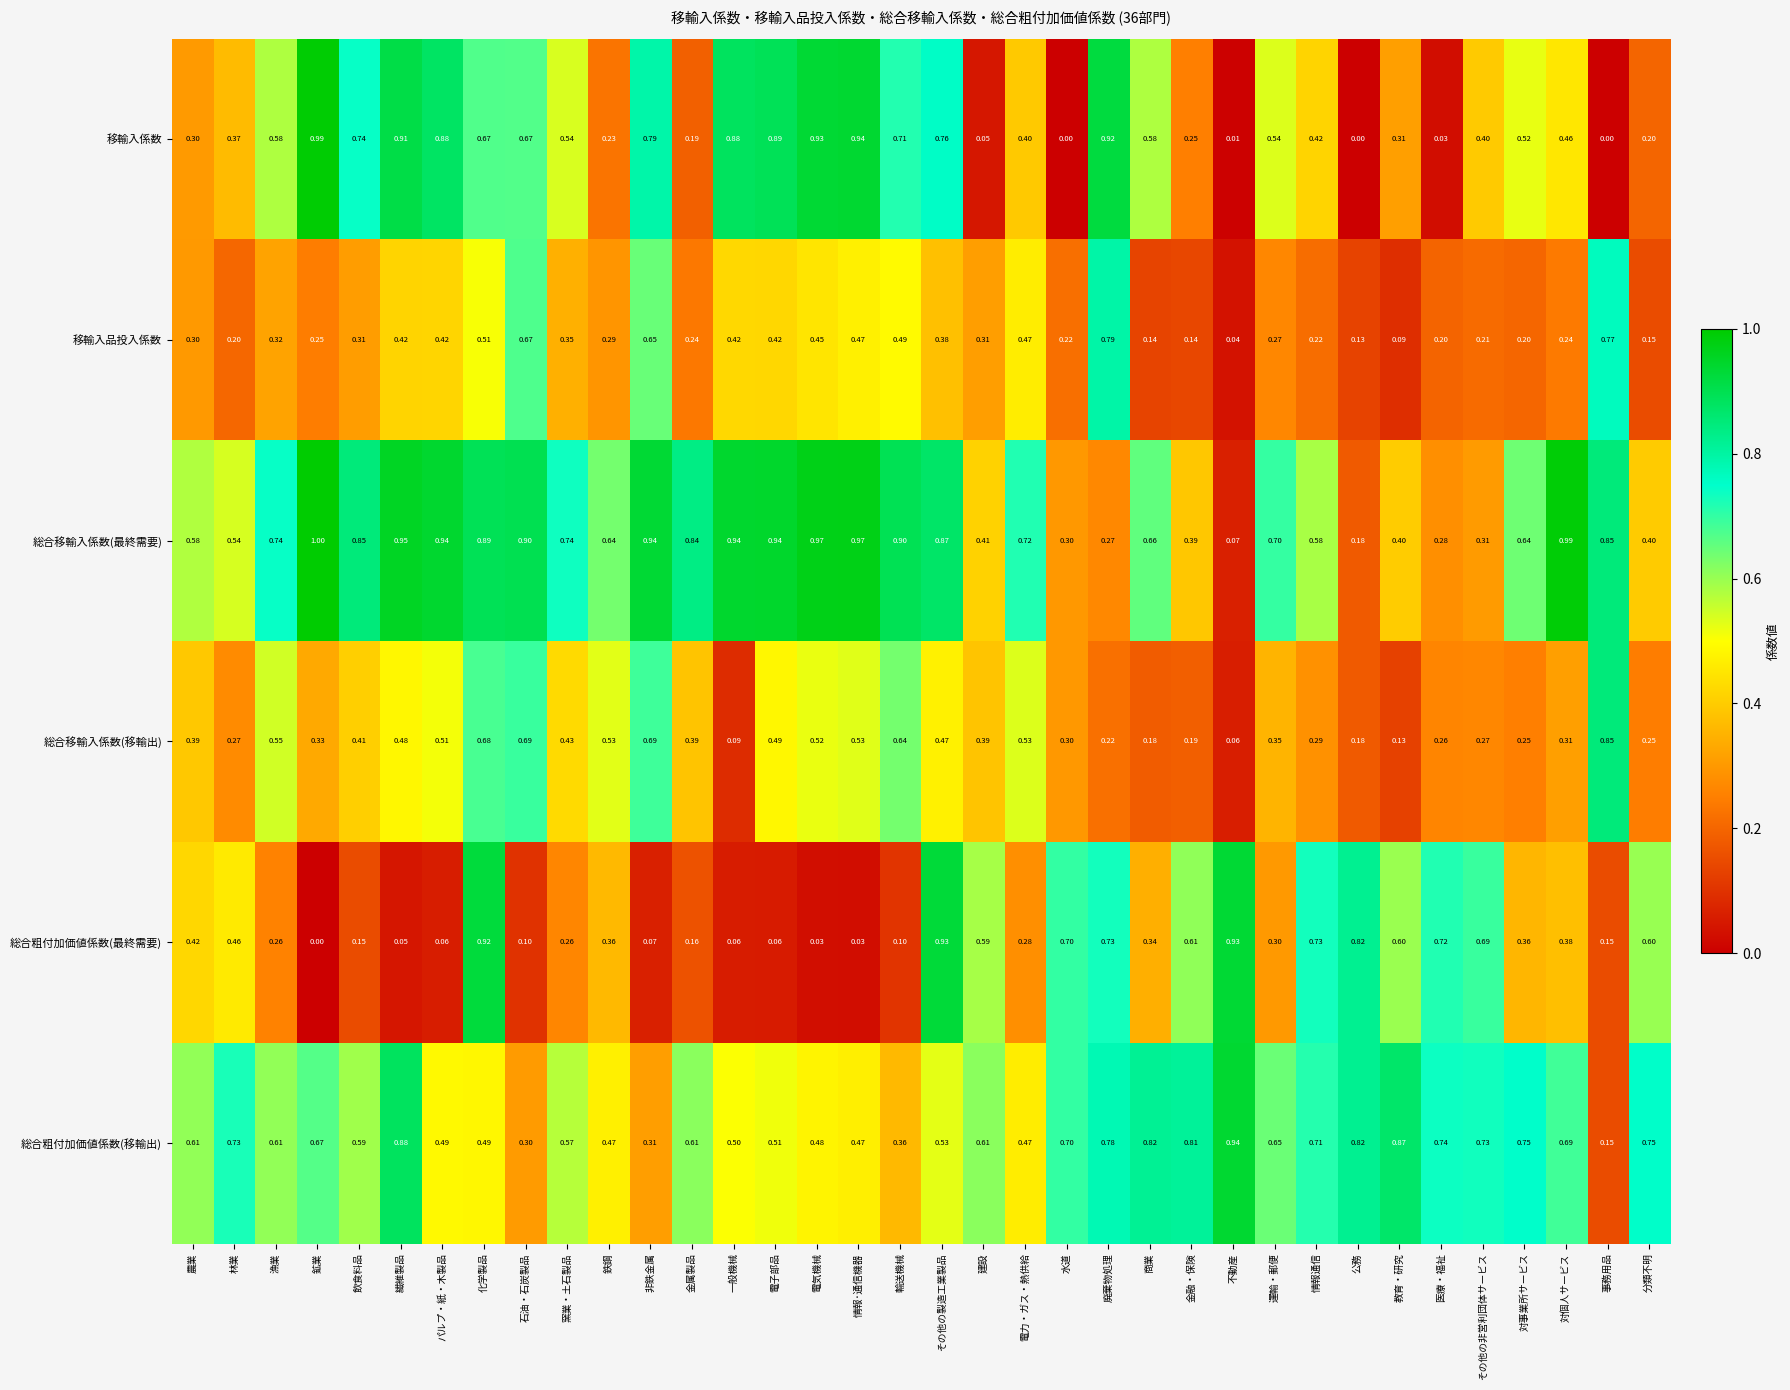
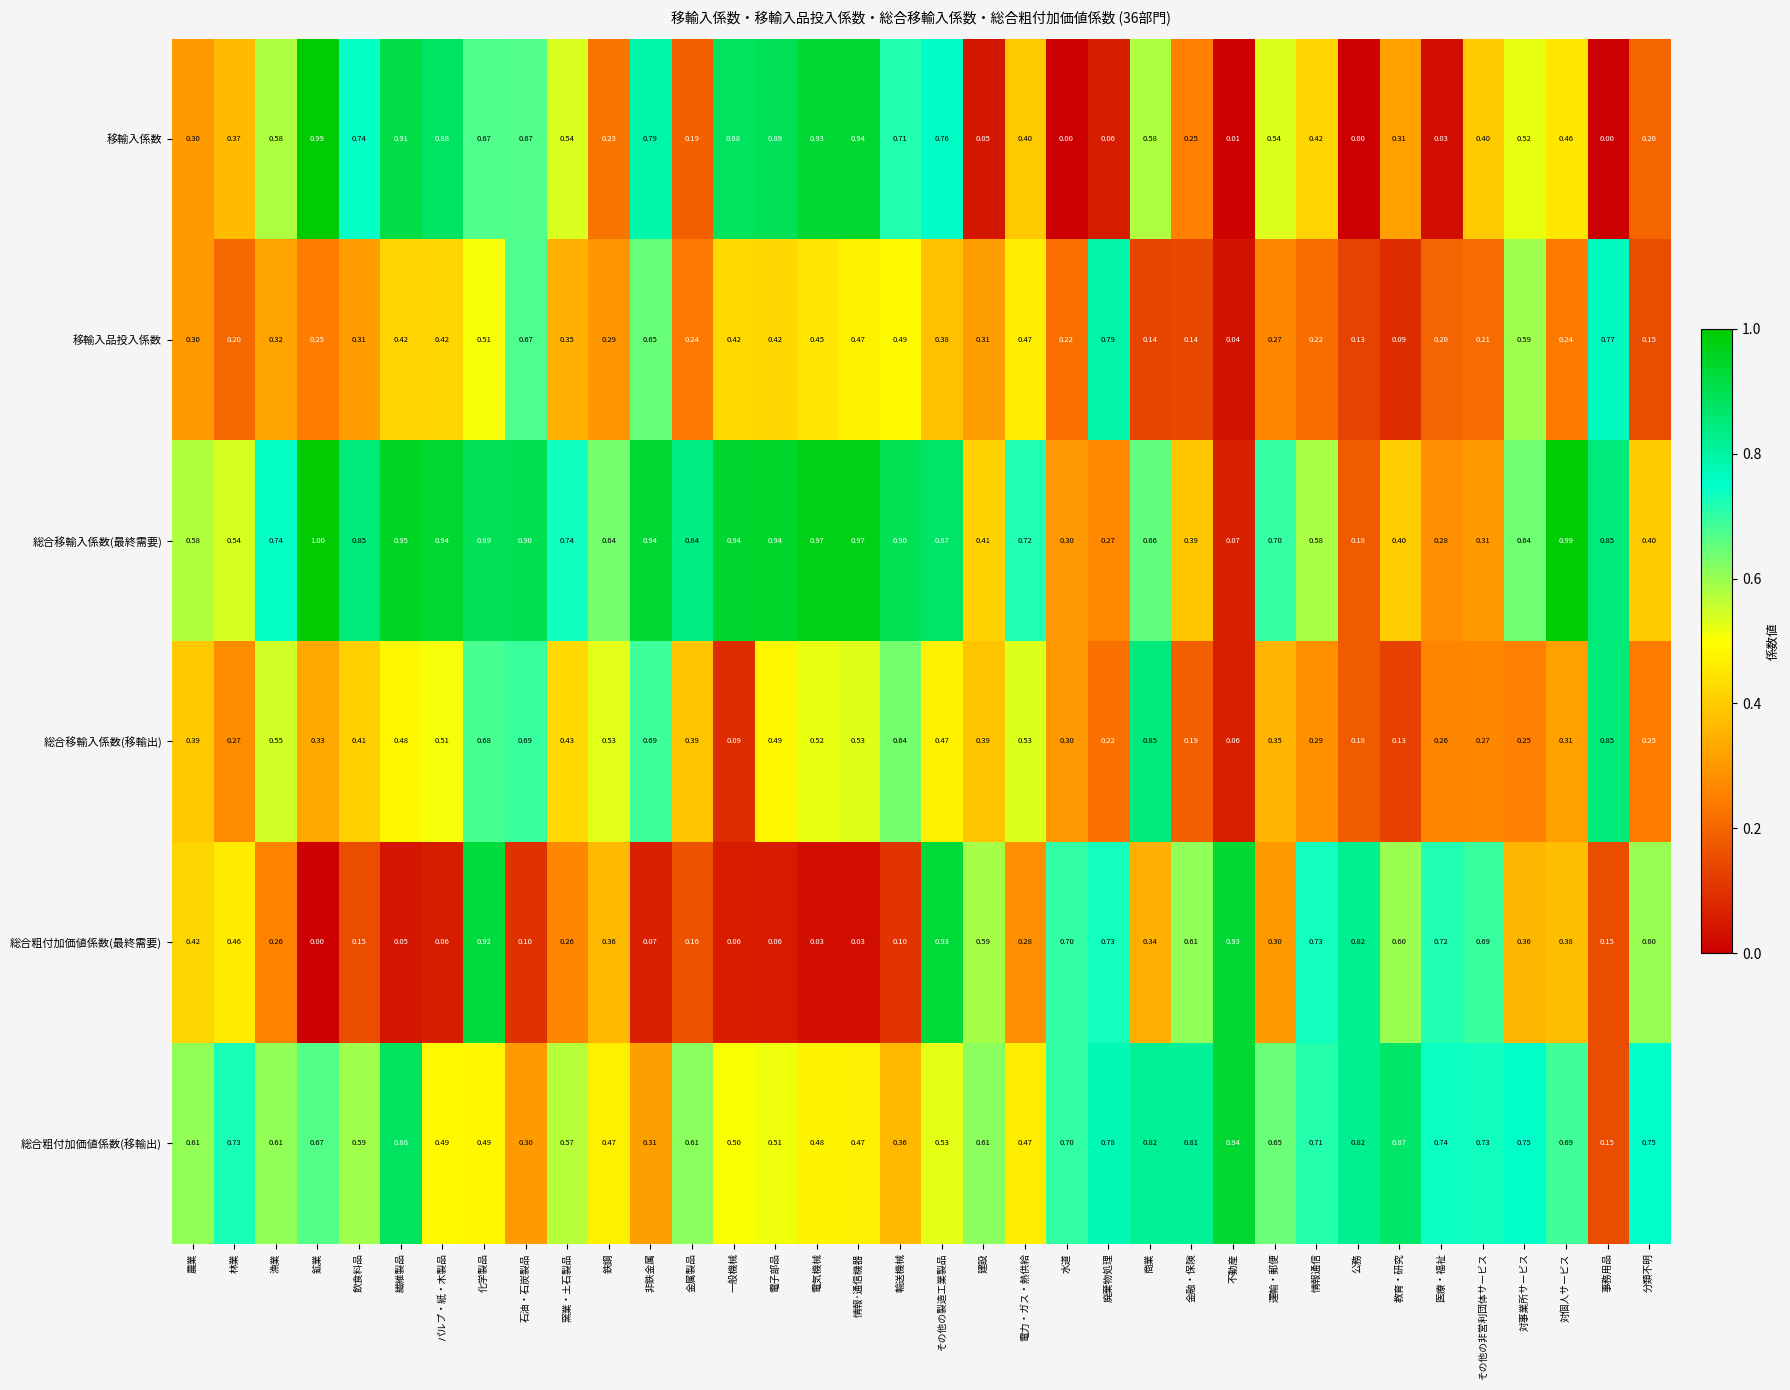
  {
    "移輸入係数": {
      "農業": 0.30,
      "林業": 0.37,
      "漁業": 0.58,
      "鉱業": 0.99,
      "飲食料品": 0.74,
      "繊維製品": 0.91,
      "パルプ・紙・木製品": 0.88,
      "化学製品": 0.67,
      "石油・石炭製品": 0.67,
      "窯業・土石製品": 0.54,
      "鉄鋼": 0.23,
      "非鉄金属": 0.79,
      "金属製品": 0.19,
      "一般機械": 0.88,
      "電子部品": 0.89,
      "電気機械": 0.93,
      "情報･通信機器": 0.94,
      "輸送機械": 0.71,
      "その他の製造工業製品": 0.76,
      "建設": 0.05,
      "電力・ガス・熱供給": 0.40,
      "水道": 0.00,
-     "廃棄物処理": 0.92,
+     "廃棄物処理": 0.06,
      "商業": 0.58,
      "金融・保険": 0.25,
      "不動産": 0.01,
      "運輸・郵便": 0.54,
      "情報通信": 0.42,
      "公務": 0.00,
      "教育・研究": 0.31,
      "医療・福祉": 0.03,
      "その他の非営利団体サービス": 0.40,
      "対事業所サービス": 0.52,
      "対個人サービス": 0.46,
      "事務用品": 0.00,
      "分類不明": 0.20
    },
    "移輸入品投入係数": {
      "農業": 0.30,
      "林業": 0.20,
      "漁業": 0.32,
      "鉱業": 0.25,
      "飲食料品": 0.31,
      "繊維製品": 0.42,
      "パルプ・紙・木製品": 0.42,
      "化学製品": 0.51,
      "石油・石炭製品": 0.67,
      "窯業・土石製品": 0.35,
      "鉄鋼": 0.29,
      "非鉄金属": 0.65,
      "金属製品": 0.24,
      "一般機械": 0.42,
      "電子部品": 0.42,
      "電気機械": 0.45,
      "情報･通信機器": 0.47,
      "輸送機械": 0.49,
      "その他の製造工業製品": 0.38,
      "建設": 0.31,
      "電力・ガス・熱供給": 0.47,
      "水道": 0.22,
      "廃棄物処理": 0.79,
      "商業": 0.14,
      "金融・保険": 0.14,
      "不動産": 0.04,
      "運輸・郵便": 0.27,
      "情報通信": 0.22,
      "公務": 0.13,
      "教育・研究": 0.09,
      "医療・福祉": 0.20,
      "その他の非営利団体サービス": 0.21,
-     "対事業所サービス": 0.20,
+     "対事業所サービス": 0.59,
      "対個人サービス": 0.24,
      "事務用品": 0.77,
      "分類不明": 0.15
    },
    "総合移輸入係数(移輸出)": {
      "農業": 0.39,
      "林業": 0.27,
      "漁業": 0.55,
      "鉱業": 0.33,
      "飲食料品": 0.41,
      "繊維製品": 0.48,
      "パルプ・紙・木製品": 0.51,
      "化学製品": 0.68,
      "石油・石炭製品": 0.69,
      "窯業・土石製品": 0.43,
      "鉄鋼": 0.53,
      "非鉄金属": 0.69,
      "金属製品": 0.39,
      "一般機械": 0.09,
      "電子部品": 0.49,
      "電気機械": 0.52,
      "情報･通信機器": 0.53,
      "輸送機械": 0.64,
      "その他の製造工業製品": 0.47,
      "建設": 0.39,
      "電力・ガス・熱供給": 0.53,
      "水道": 0.30,
      "廃棄物処理": 0.22,
-     "商業": 0.18,
+     "商業": 0.85,
      "金融・保険": 0.19,
      "不動産": 0.06,
      "運輸・郵便": 0.35,
      "情報通信": 0.29,
      "公務": 0.18,
      "教育・研究": 0.13,
      "医療・福祉": 0.26,
      "その他の非営利団体サービス": 0.27,
      "対事業所サービス": 0.25,
      "対個人サービス": 0.31,
      "事務用品": 0.85,
      "分類不明": 0.25
    }
  }
